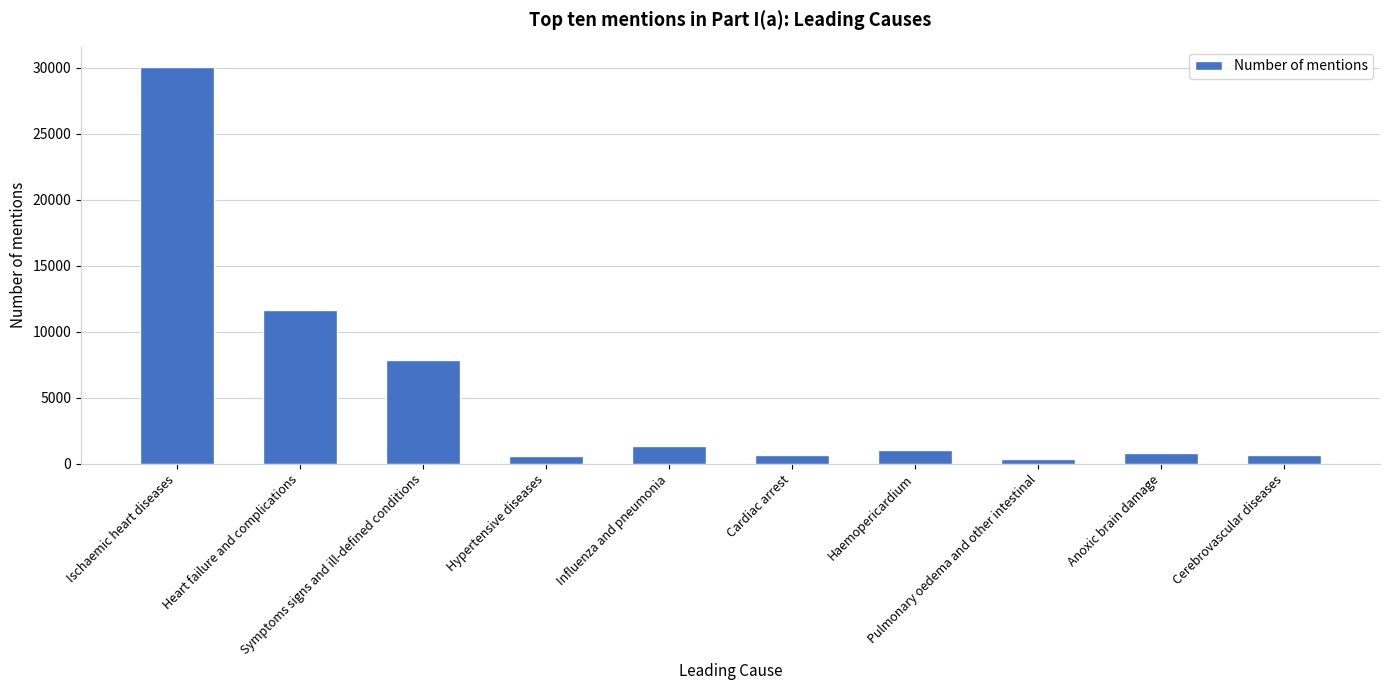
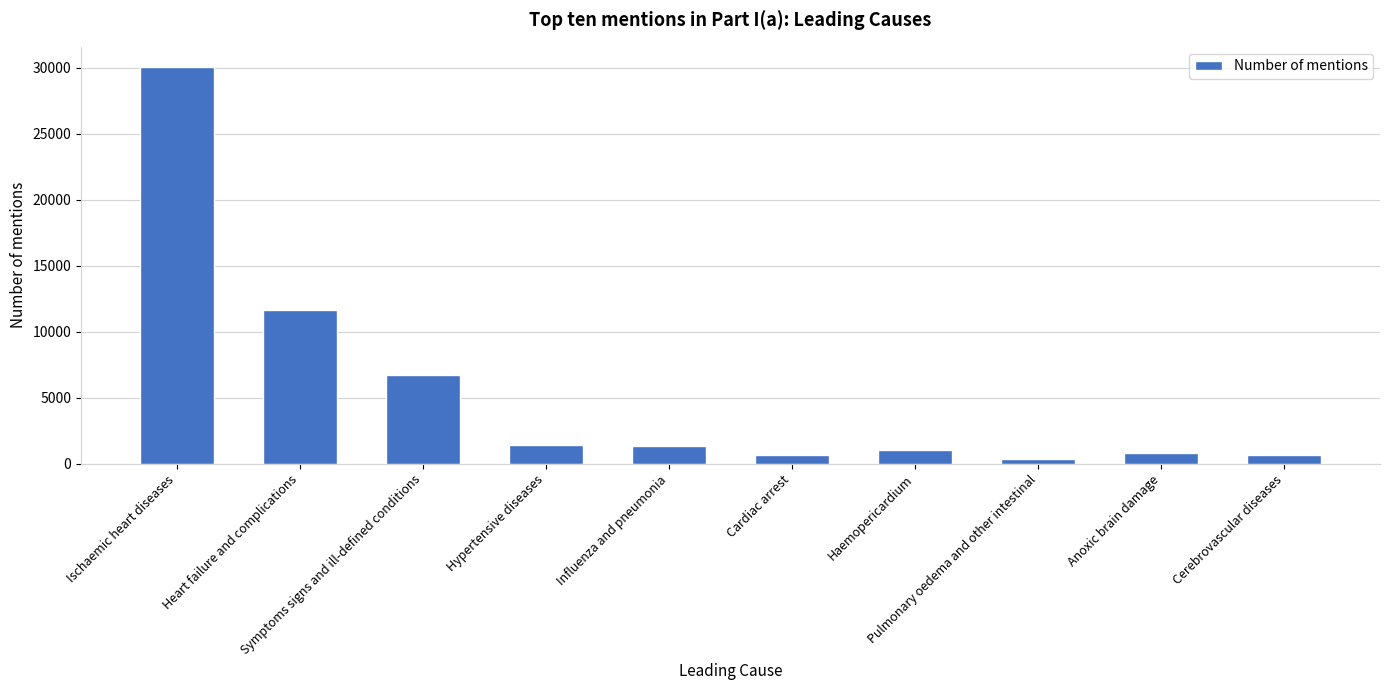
  {
    "Ischaemic heart diseases": 30100,
    "Heart failure and complications": 11600,
-   "Symptoms signs and ill-defined conditions": 7900,
-   "Hypertensive diseases": 600,
+   "Symptoms signs and ill-defined conditions": 6800,
+   "Hypertensive diseases": 1400,
    "Influenza and pneumonia": 1400,
    "Cardiac arrest": 600,
    "Haemopericardium": 1000,
    "Pulmonary oedema and other intestinal": 300,
    "Anoxic brain damage": 800,
    "Cerebrovascular diseases": 600
  }
